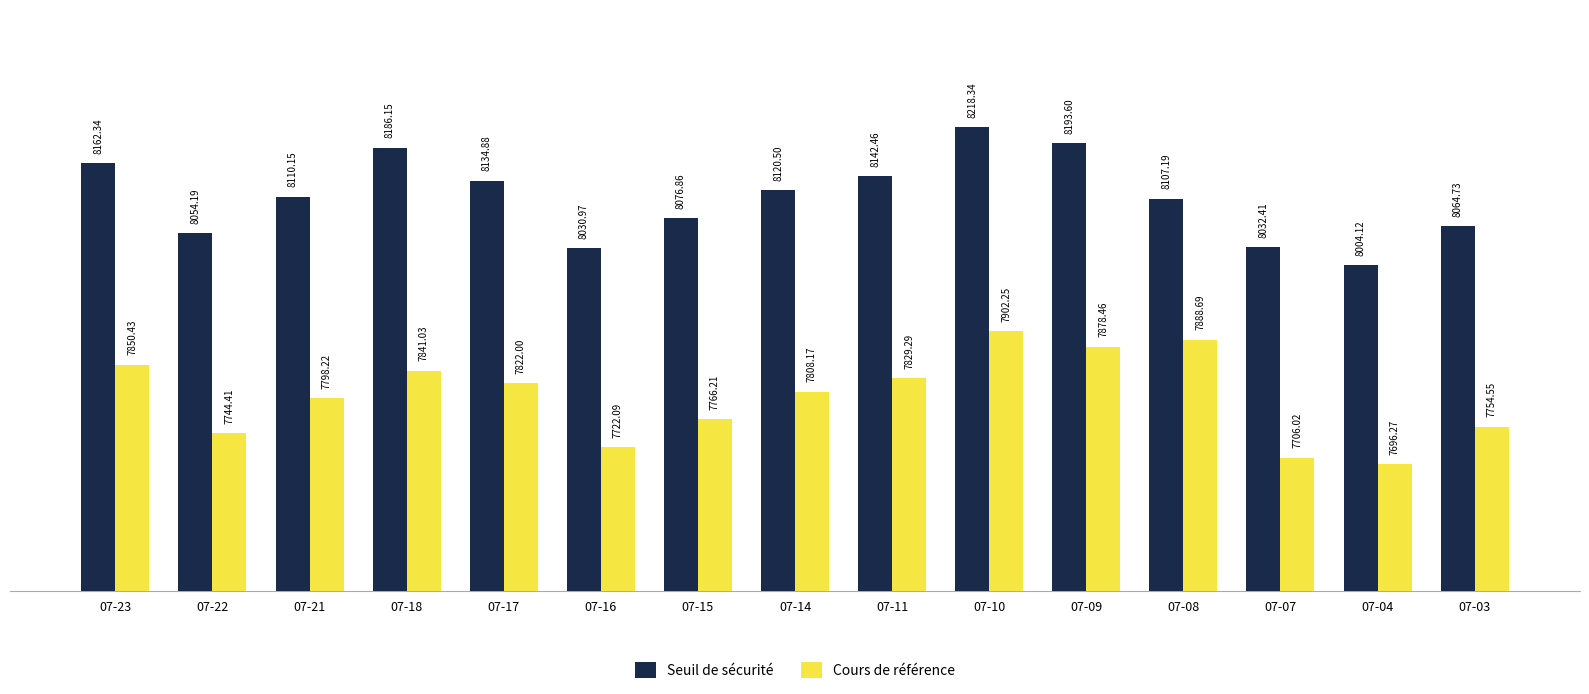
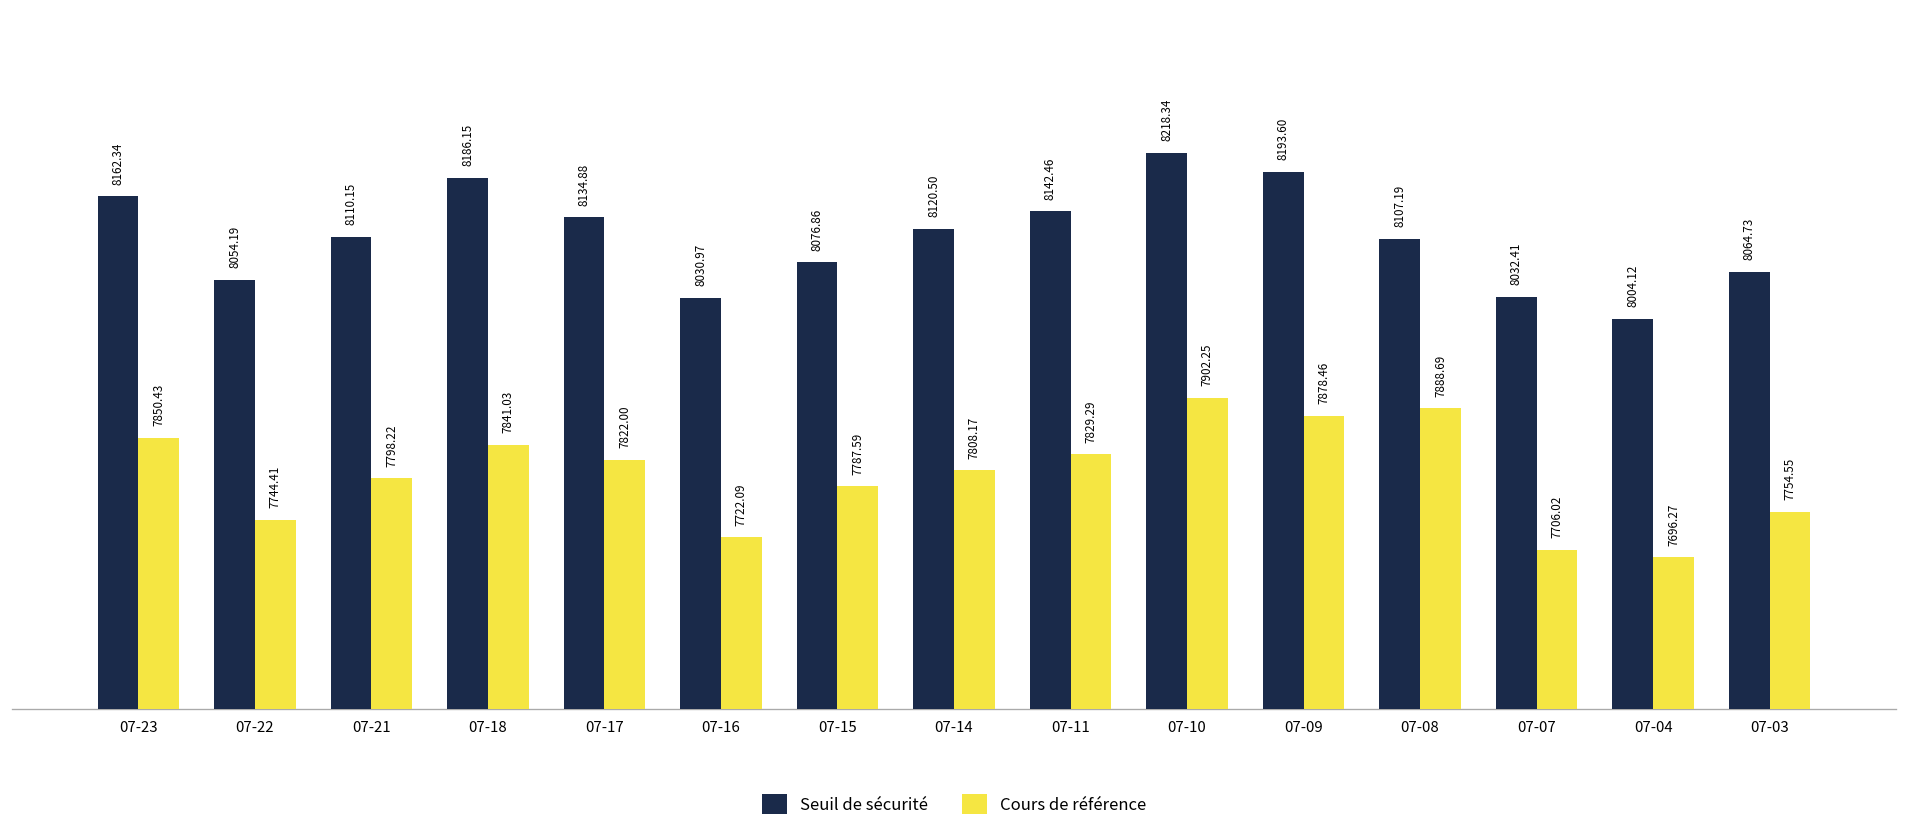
  {
    "Seuil de sécurité": {
      "07-23": 8162.34,
      "07-22": 8054.19,
      "07-21": 8110.15,
      "07-18": 8186.15,
      "07-17": 8134.88,
      "07-16": 8030.97,
      "07-15": 8076.86,
      "07-14": 8120.50,
      "07-11": 8142.46,
      "07-10": 8218.34,
      "07-09": 8193.60,
      "07-08": 8107.19,
      "07-07": 8032.41,
      "07-04": 8004.12,
      "07-03": 8064.73
    },
    "Cours de référence": {
      "07-23": 7850.43,
      "07-22": 7744.41,
      "07-21": 7798.22,
      "07-18": 7841.03,
      "07-17": 7822.00,
      "07-16": 7722.09,
-     "07-15": 7766.21,
+     "07-15": 7787.59,
      "07-14": 7808.17,
      "07-11": 7829.29,
      "07-10": 7902.25,
      "07-09": 7878.46,
      "07-08": 7888.69,
      "07-07": 7706.02,
      "07-04": 7696.27,
      "07-03": 7754.55
    }
  }
